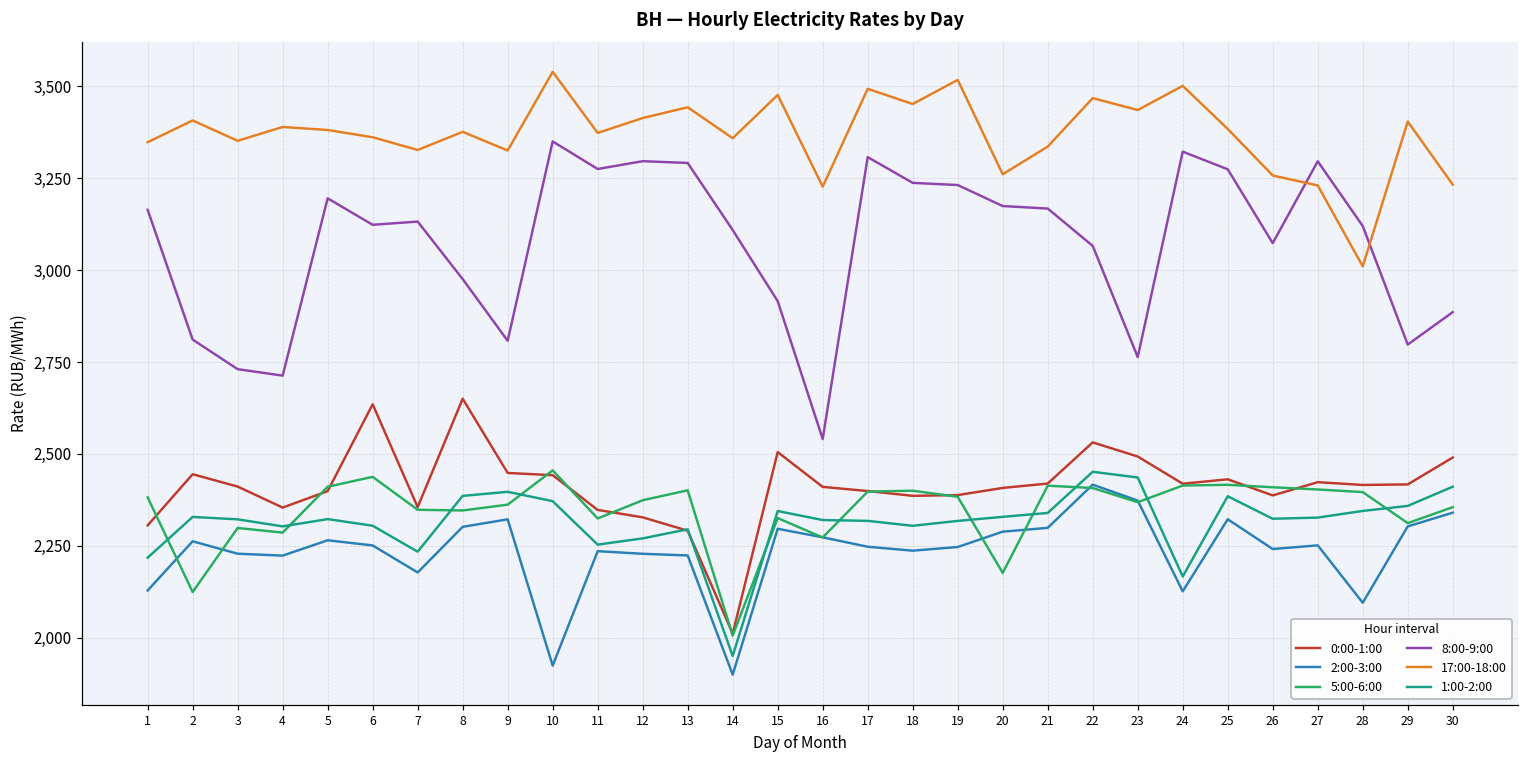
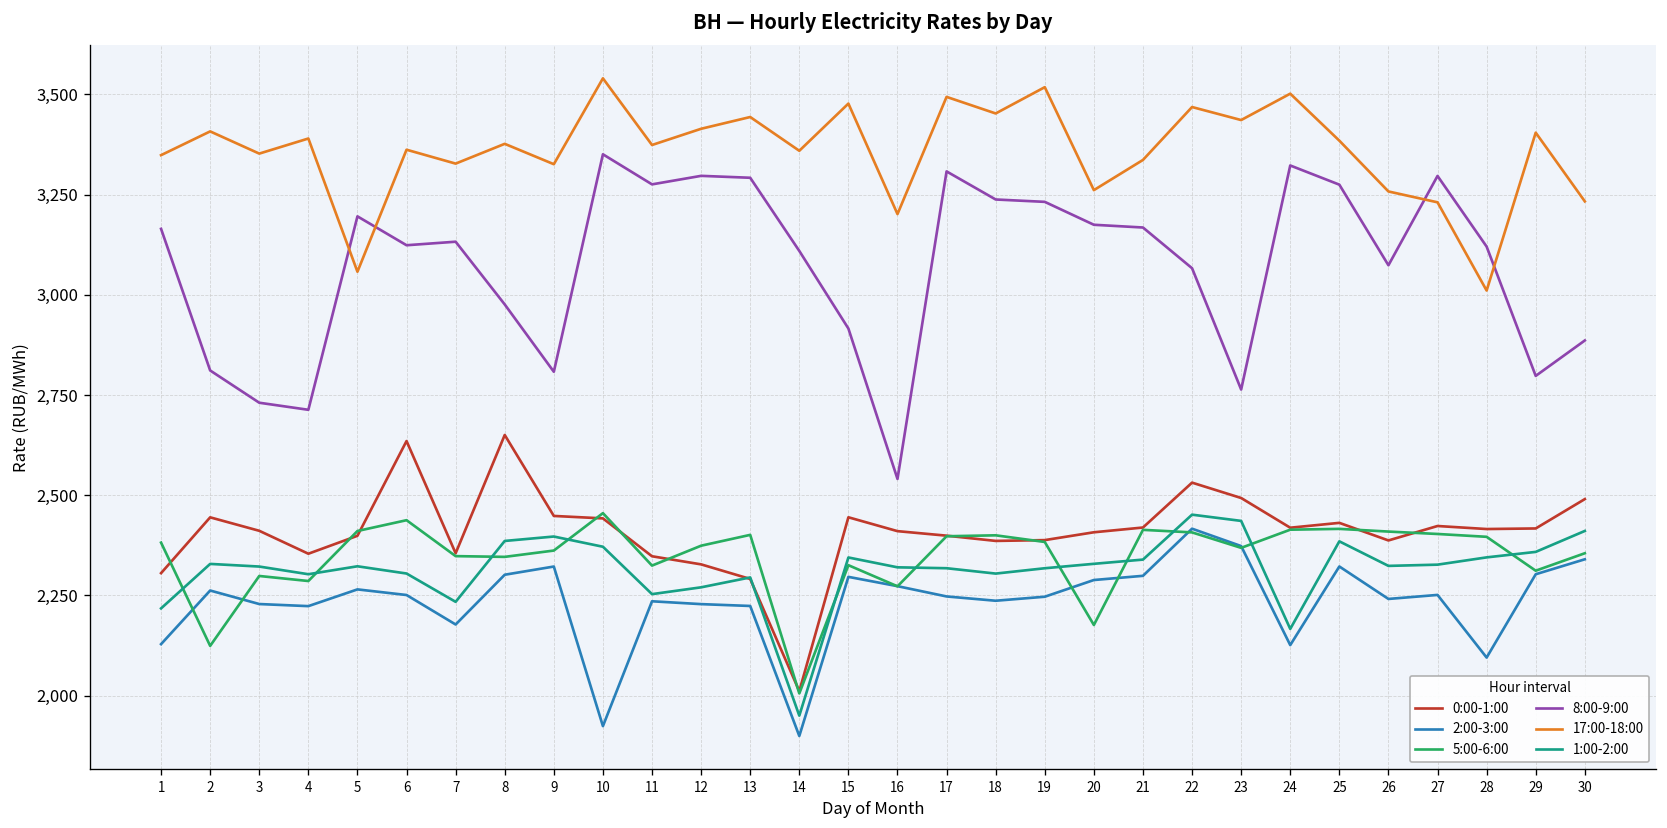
  {
    "0:00-1:00": {
      "1": "2,310",
      "2": "2,440",
      "3": "2,410",
      "4": "2,350",
      "5": "2,400",
      "6": "2,640",
      "8": "2,650",
      "9": "2,450",
      "10": "2,440",
      "11": "2,350",
      "12": "2,330",
-     "15": "2,500",
+     "15": "2,440",
      "16": "2,410",
      "18": "2,390",
      "20": "2,410",
      "22": "2,530",
      "23": "2,490",
      "25": "2,430",
      "26": "2,390",
      "27": "2,420",
      "28": "2,420",
      "29": "2,420",
      "30": "2,490"
    },
    "2:00-3:00": {
      "1": "2,130",
      "2": "2,260",
      "3": "2,230",
      "4": "2,220",
      "5": "2,260",
      "6": "2,250",
      "7": "2,180",
      "8": "2,300",
      "9": "2,320",
      "10": "1,920",
      "11": "2,240",
      "12": "2,230",
      "13": "2,220",
      "14": "1,900",
      "15": "2,300",
      "17": "2,250",
      "18": "2,240",
      "19": "2,250",
      "20": "2,290",
      "21": "2,300",
      "22": "2,420",
      "24": "2,130",
      "25": "2,320",
      "26": "2,240",
      "27": "2,250",
      "28": "2,090",
      "29": "2,300",
      "30": "2,340"
    },
    "8:00-9:00": {
      "1": "3,160",
      "2": "2,810",
      "3": "2,730",
      "4": "2,710",
      "5": "3,200",
      "6": "3,120",
      "7": "3,130",
      "8": "2,980",
      "9": "2,810",
      "10": "3,350",
      "11": "3,280",
      "12": "3,300",
      "13": "3,290",
      "14": "3,110",
      "15": "2,920",
      "16": "2,540",
      "17": "3,310",
      "18": "3,240",
      "19": "3,230",
      "20": "3,170",
      "21": "3,170",
      "22": "3,070",
      "23": "2,760",
      "24": "3,320",
      "25": "3,270",
      "26": "3,070",
      "27": "3,300",
      "28": "3,120",
      "29": "2,800",
      "30": "2,890"
    },
    "17:00-18:00": {
      "1": "3,350",
      "2": "3,410",
      "3": "3,350",
      "4": "3,390",
-     "5": "3,380",
+     "5": "3,060",
      "6": "3,360",
      "7": "3,330",
      "8": "3,380",
      "9": "3,330",
      "10": "3,540",
      "11": "3,370",
      "12": "3,410",
      "13": "3,440",
      "14": "3,360",
      "15": "3,480",
-     "16": "3,230",
+     "16": "3,200",
      "17": "3,490",
      "18": "3,450",
      "19": "3,520",
      "20": "3,260",
      "21": "3,340",
      "22": "3,470",
      "23": "3,440",
      "24": "3,500",
      "25": "3,380",
      "26": "3,260",
      "27": "3,230",
      "28": "3,010",
      "29": "3,400",
      "30": "3,230"
    }
  }
